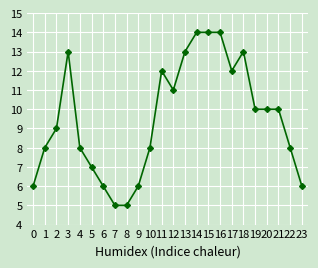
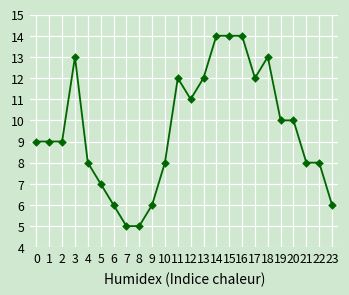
  {
-   "0": 6,
-   "1": 8,
+   "0": 9,
+   "1": 9,
    "2": 9,
    "3": 13,
    "4": 8,
    "5": 7,
    "6": 6,
    "7": 5,
    "8": 5,
    "9": 6,
    "10": 8,
    "11": 12,
    "12": 11,
-   "13": 13,
+   "13": 12,
    "14": 14,
    "15": 14,
    "16": 14,
    "17": 12,
    "18": 13,
    "19": 10,
    "20": 10,
-   "21": 10,
+   "21": 8,
    "22": 8,
    "23": 6
  }
